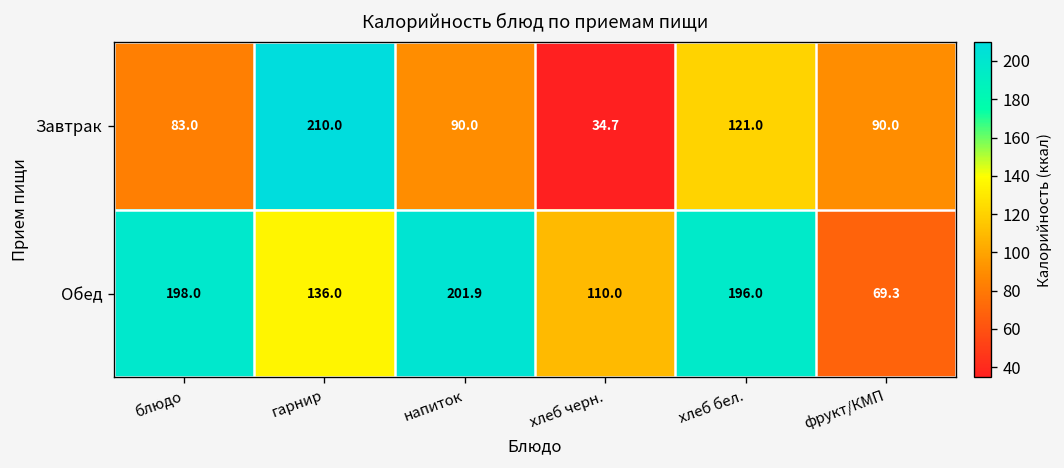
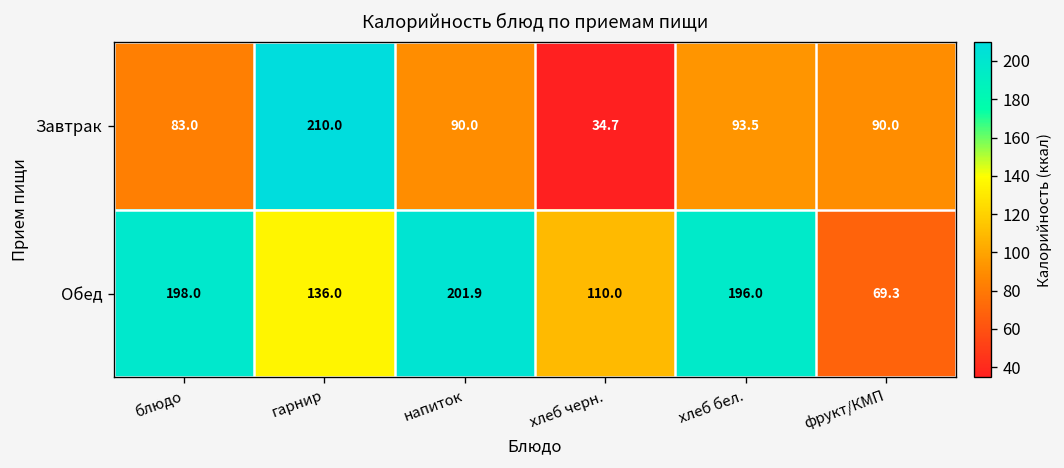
  {
    "Завтрак": {
      "блюдо": 83.0,
      "гарнир": 210.0,
      "напиток": 90.0,
      "хлеб черн.": 34.7,
-     "хлеб бел.": 121.0,
+     "хлеб бел.": 93.5,
      "фрукт/КМП": 90.0
    },
    "Обед": {
      "блюдо": 198.0,
      "гарнир": 136.0,
      "напиток": 201.9,
      "хлеб черн.": 110.0,
      "хлеб бел.": 196.0,
      "фрукт/КМП": 69.3
    }
  }
